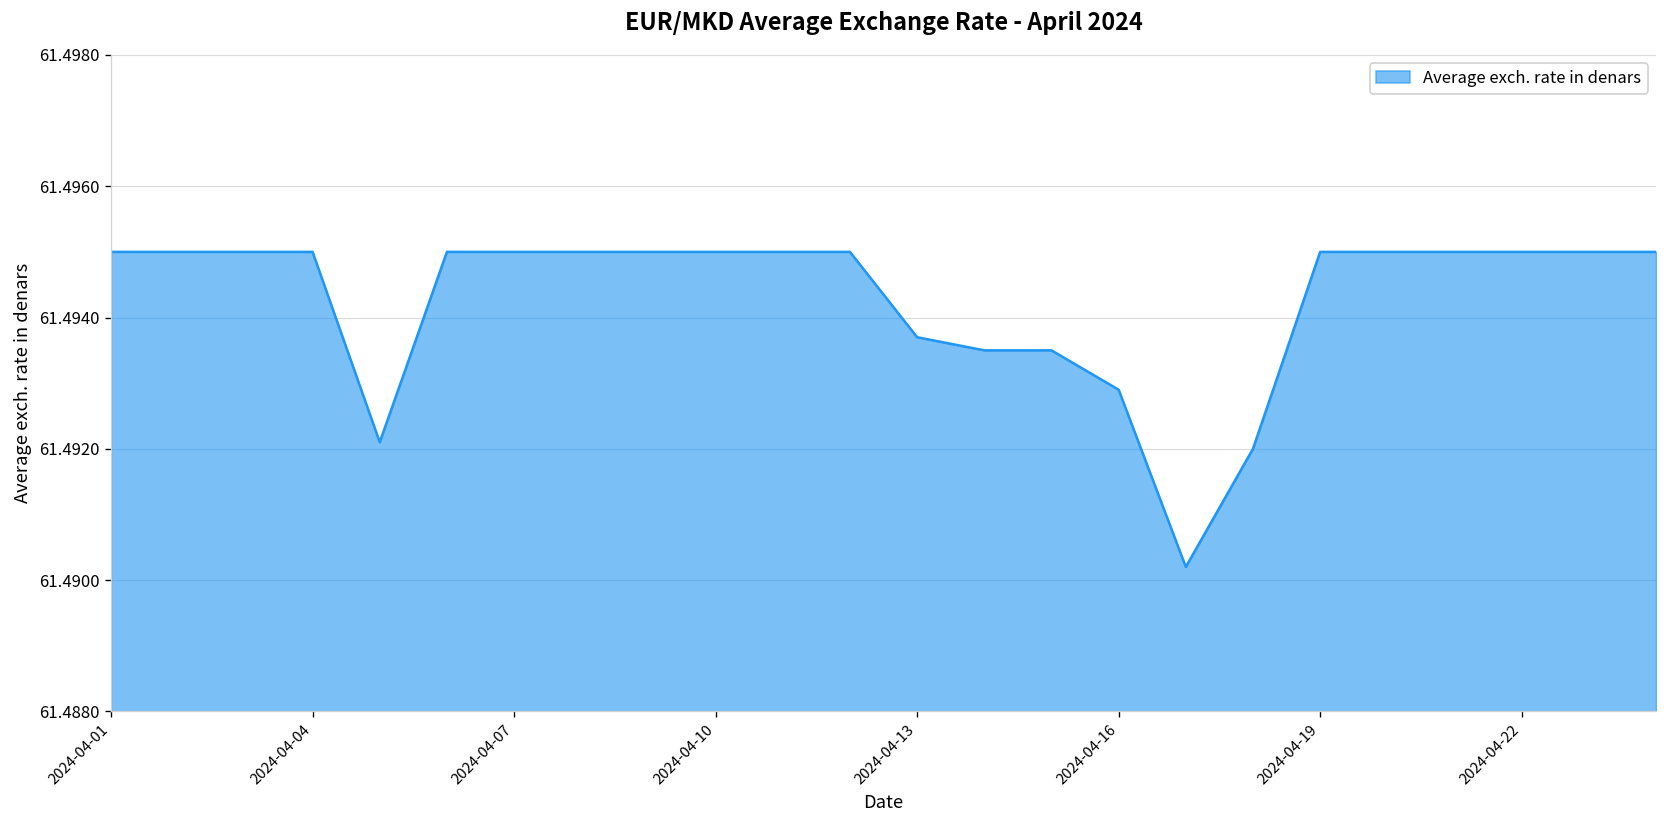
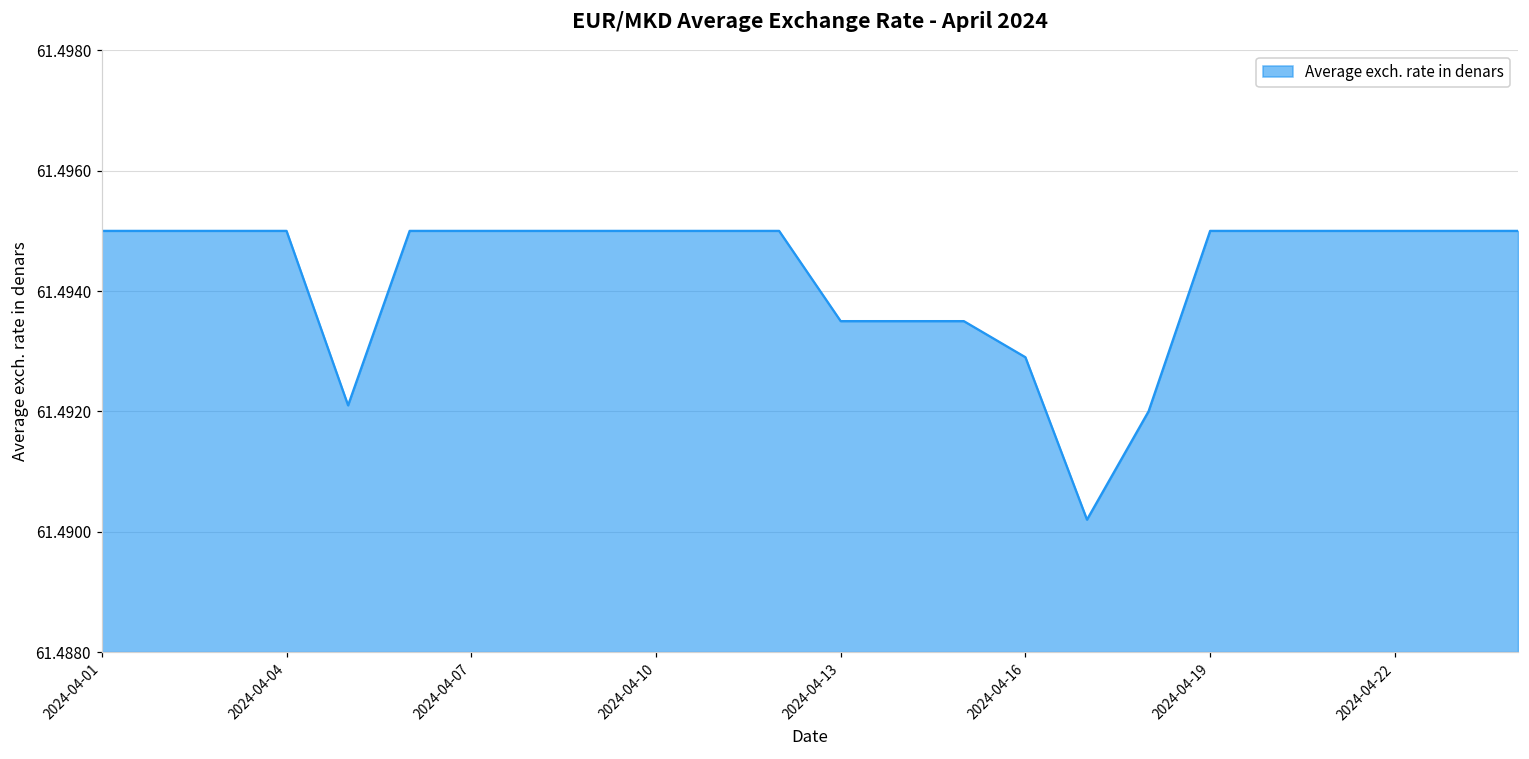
  {
    "2024-04-01": 61.4950,
    "2024-04-04": 61.4950,
    "2024-04-07": 61.4950,
    "2024-04-10": 61.4950,
-   "2024-04-13": 61.4937,
+   "2024-04-13": 61.4935,
    "2024-04-16": 61.4929,
    "2024-04-19": 61.4950,
    "2024-04-22": 61.4950
  }
